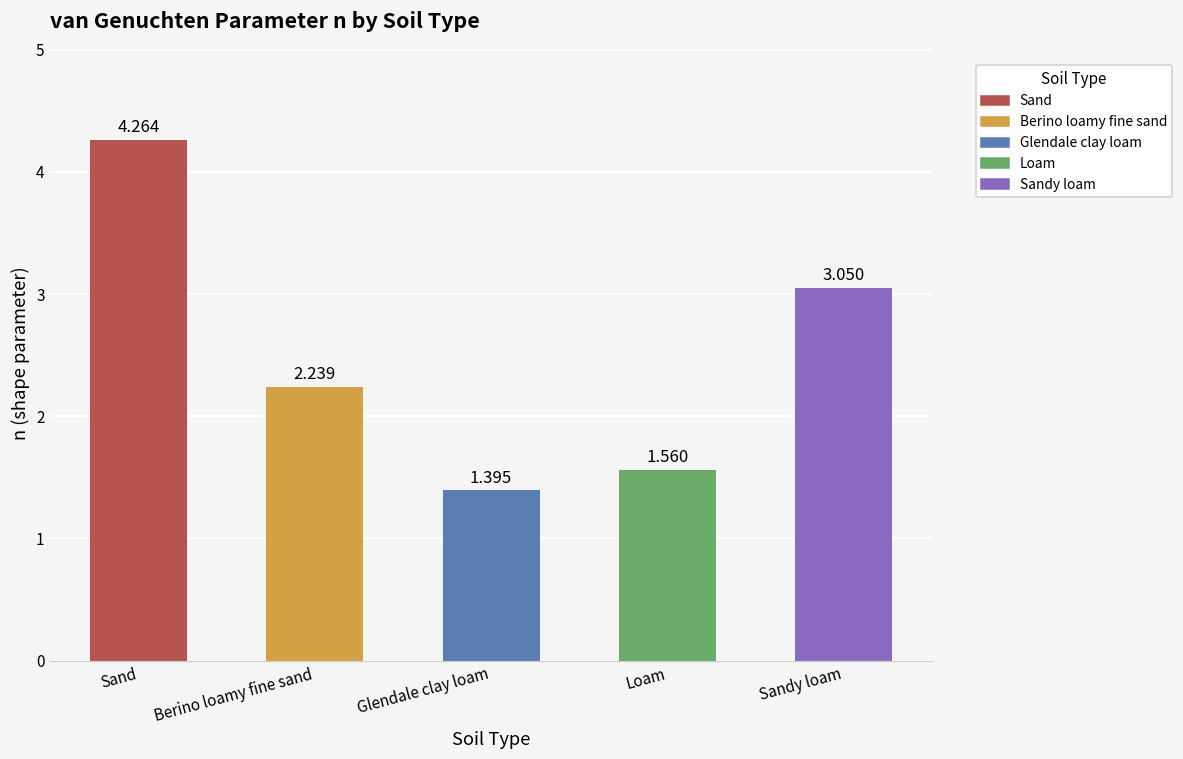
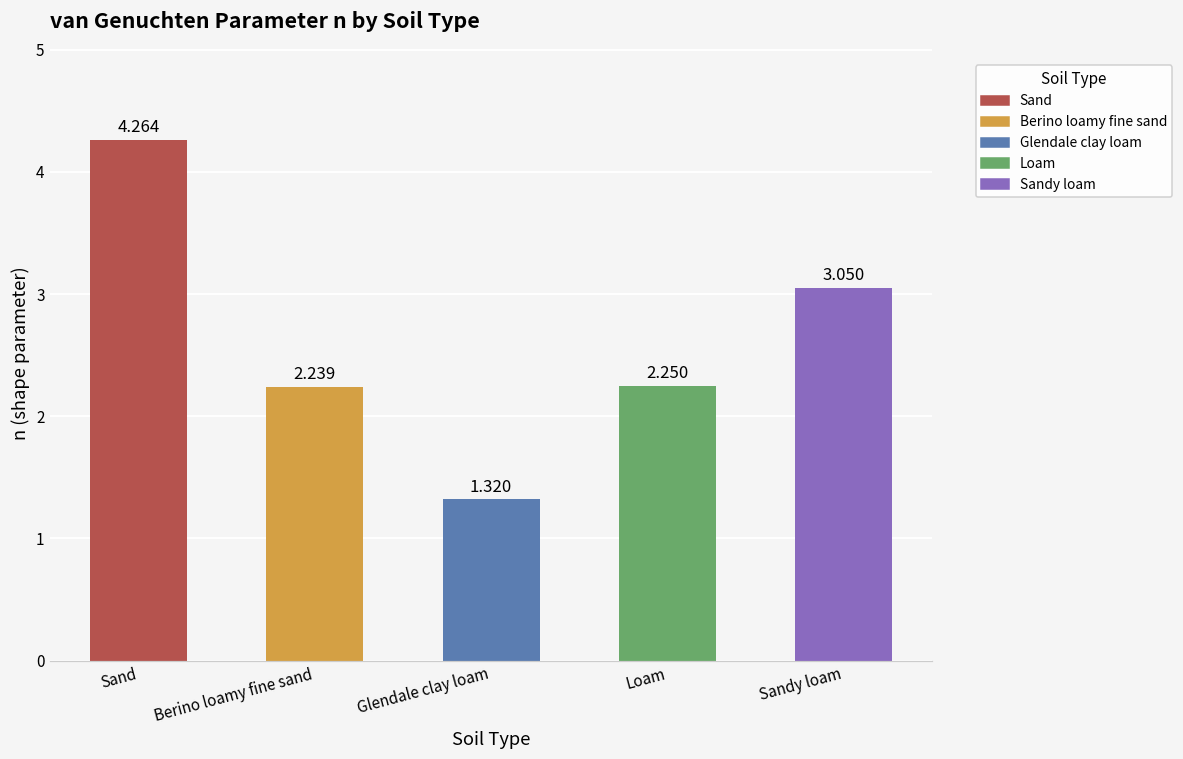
  {
    "Sand": 4.264,
    "Berino loamy fine sand": 2.239,
-   "Glendale clay loam": 1.395,
-   "Loam": 1.560,
+   "Glendale clay loam": 1.320,
+   "Loam": 2.250,
    "Sandy loam": 3.050
  }
